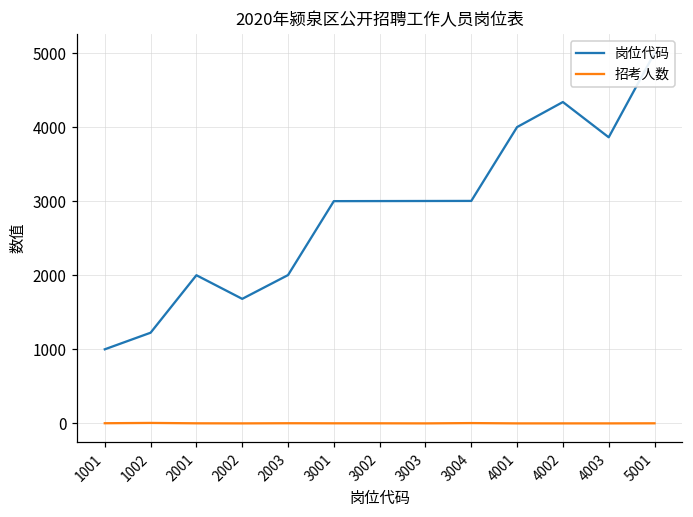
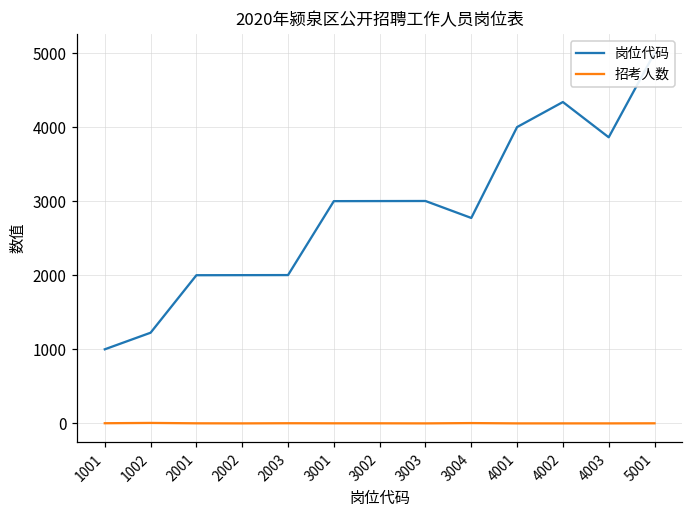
  {
    "岗位代码": {
      "1001": 1000,
      "1002": 1200,
      "2001": 2000,
-     "2002": 1700,
+     "2002": 2000,
      "2003": 2000,
      "3001": 3000,
      "3002": 3000,
      "3003": 3000,
-     "3004": 3000,
+     "3004": 2800,
      "4001": 4000,
      "4002": 4300,
      "4003": 3900
    },
    "招考人数": {
      "1001": 0,
      "1002": 0,
      "2001": 0,
      "2002": 0,
      "2003": 0,
      "3001": 0,
      "3002": 0,
      "3003": 0,
      "3004": 0,
      "4001": 0,
      "4002": 0,
      "4003": 0,
      "5001": 0
    }
  }
